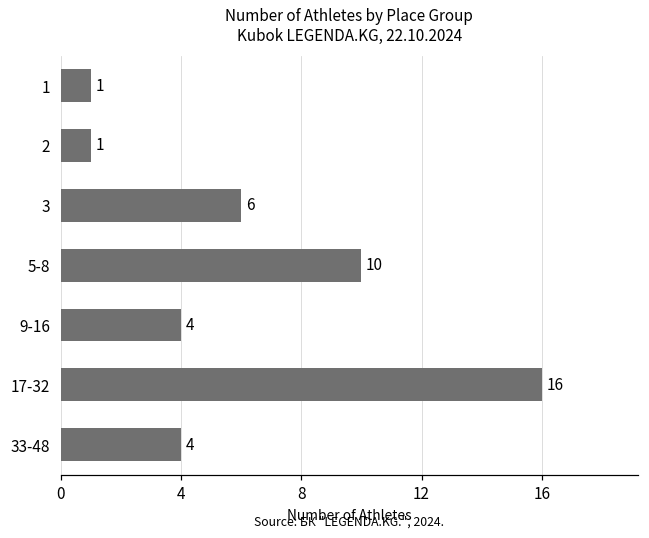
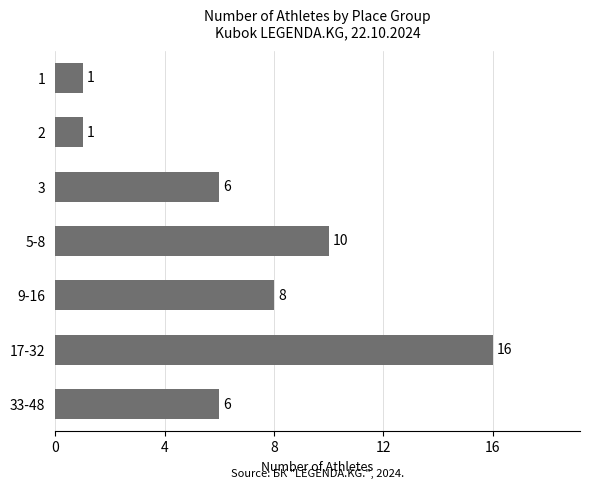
  {
    "1": 1,
    "2": 1,
    "3": 6,
    "5-8": 10,
-   "9-16": 4,
+   "9-16": 8,
    "17-32": 16,
-   "33-48": 4
+   "33-48": 6
  }
